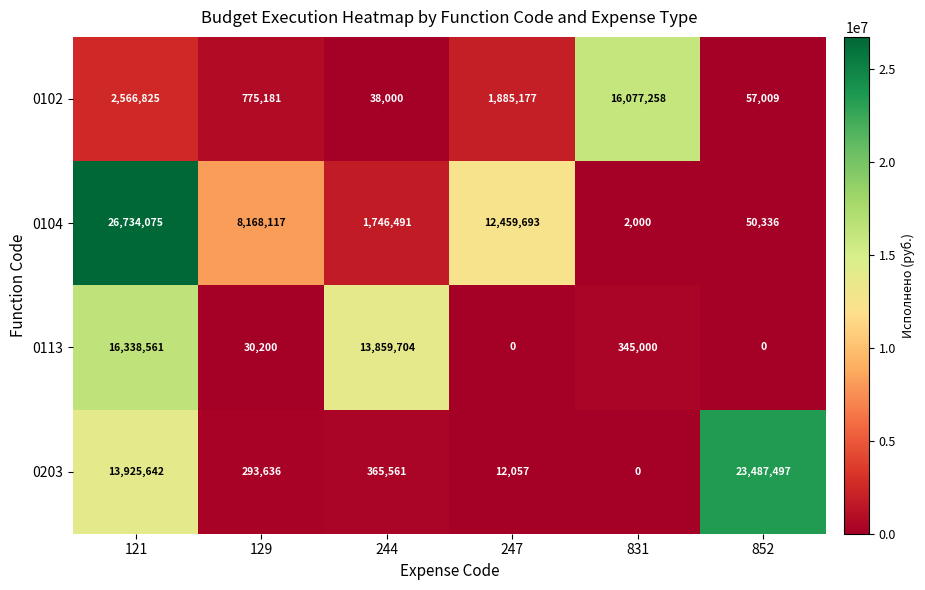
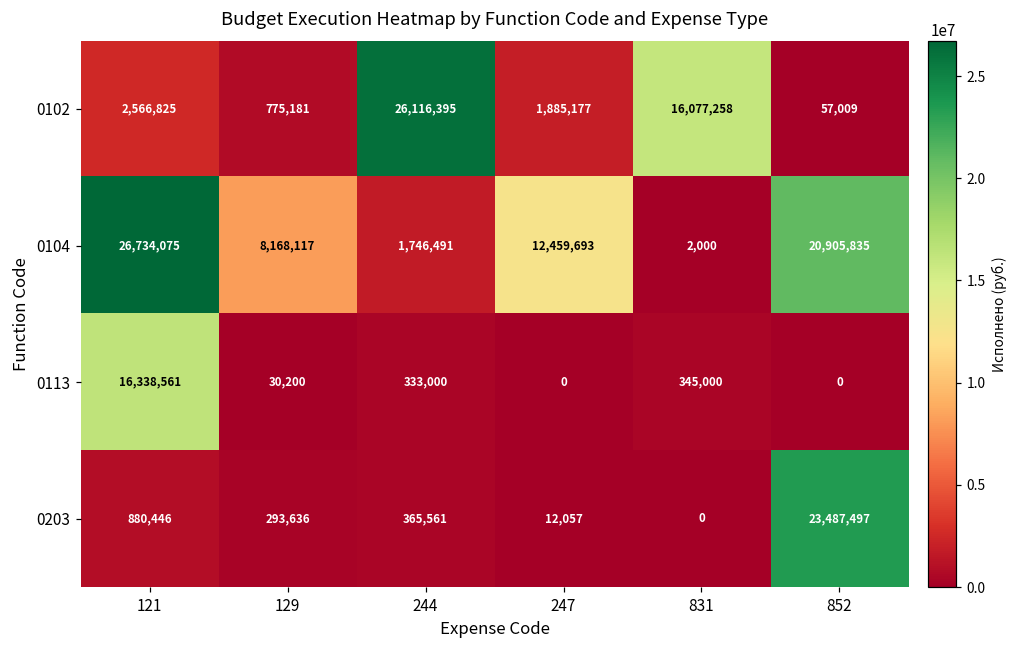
  {
    "0102": {
      "121": "2,566,825",
      "129": "775,181",
-     "244": "38,000",
+     "244": "26,116,395",
      "247": "1,885,177",
      "831": "16,077,258",
      "852": "57,009"
    },
    "0104": {
      "121": "26,734,075",
      "129": "8,168,117",
      "244": "1,746,491",
      "247": "12,459,693",
      "831": "2,000",
-     "852": "50,336"
+     "852": "20,905,835"
    },
    "0113": {
      "121": "16,338,561",
      "129": "30,200",
-     "244": "13,859,704",
+     "244": "333,000",
      "247": "0",
      "831": "345,000",
      "852": "0"
    },
    "0203": {
-     "121": "13,925,642",
+     "121": "880,446",
      "129": "293,636",
      "244": "365,561",
      "247": "12,057",
      "831": "0",
      "852": "23,487,497"
    }
  }
